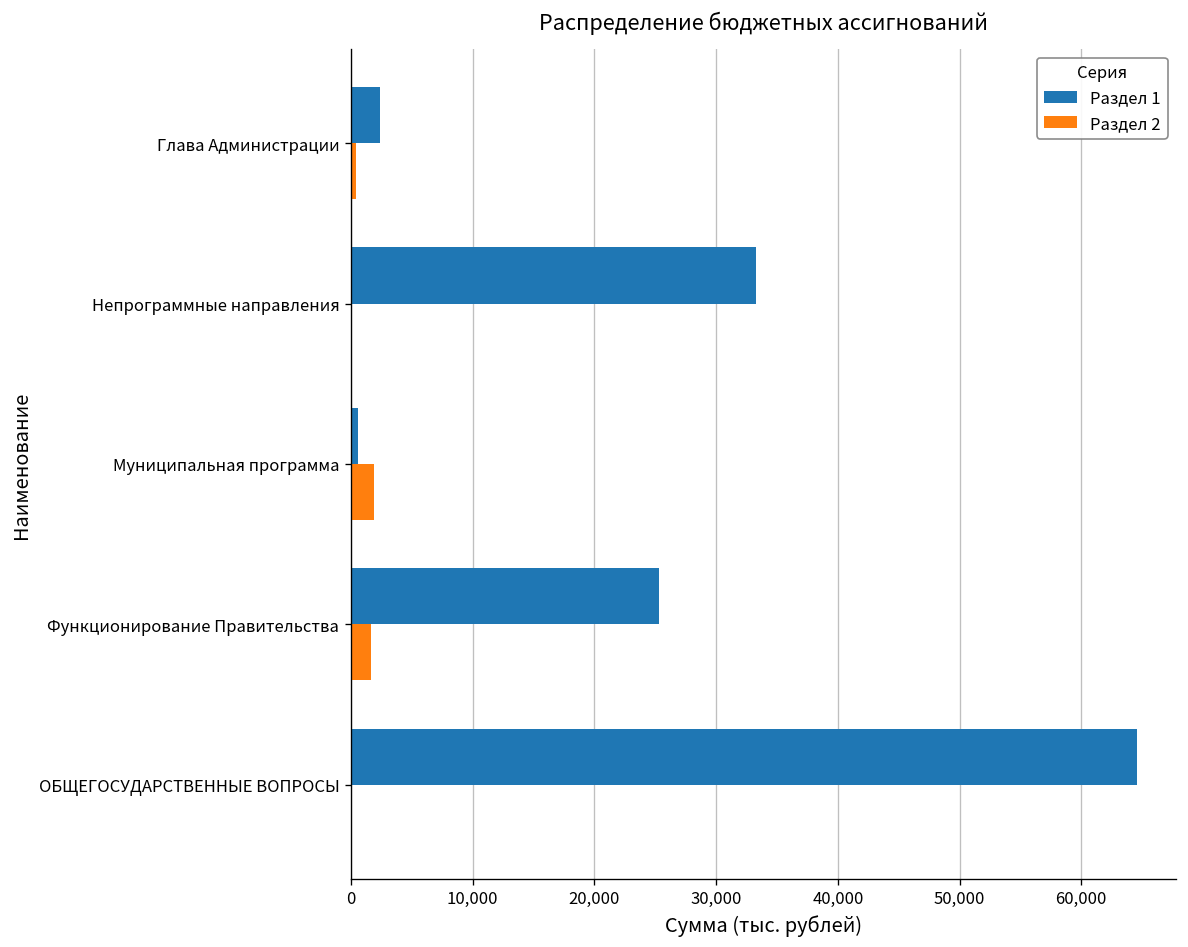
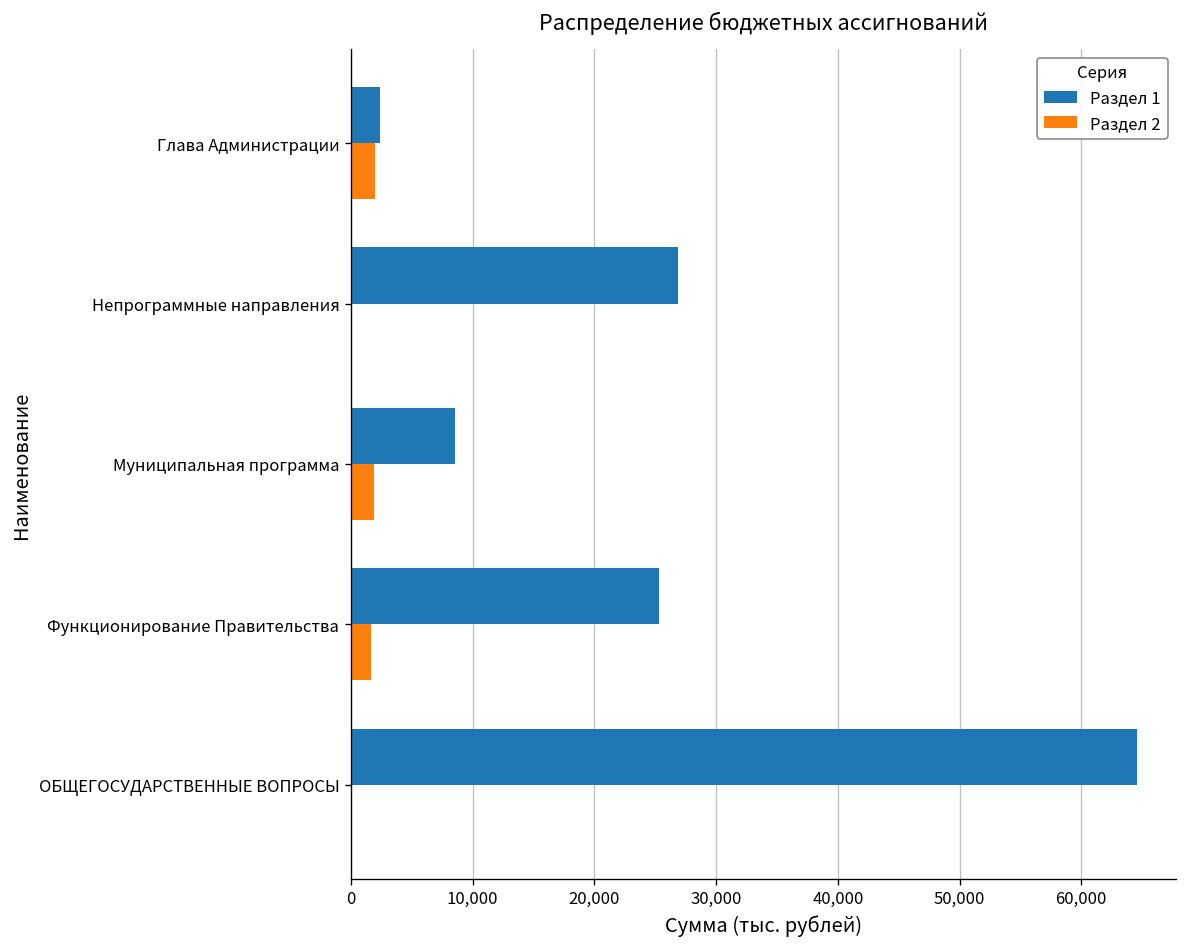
  {
    "Раздел 1": {
      "Глава Администрации": "2,400",
-     "Непрограммные направления": "33,300",
-     "Муниципальная программа": "600",
+     "Непрограммные направления": "26,800",
+     "Муниципальная программа": "8,600",
      "Функционирование Правительства": "25,300",
      "ОБЩЕГОСУДАРСТВЕННЫЕ ВОПРОСЫ": "64,600"
    },
    "Раздел 2": {
-     "Глава Администрации": "400",
+     "Глава Администрации": "2,000",
      "Муниципальная программа": "1,900",
      "Функционирование Правительства": "1,700"
    }
  }
